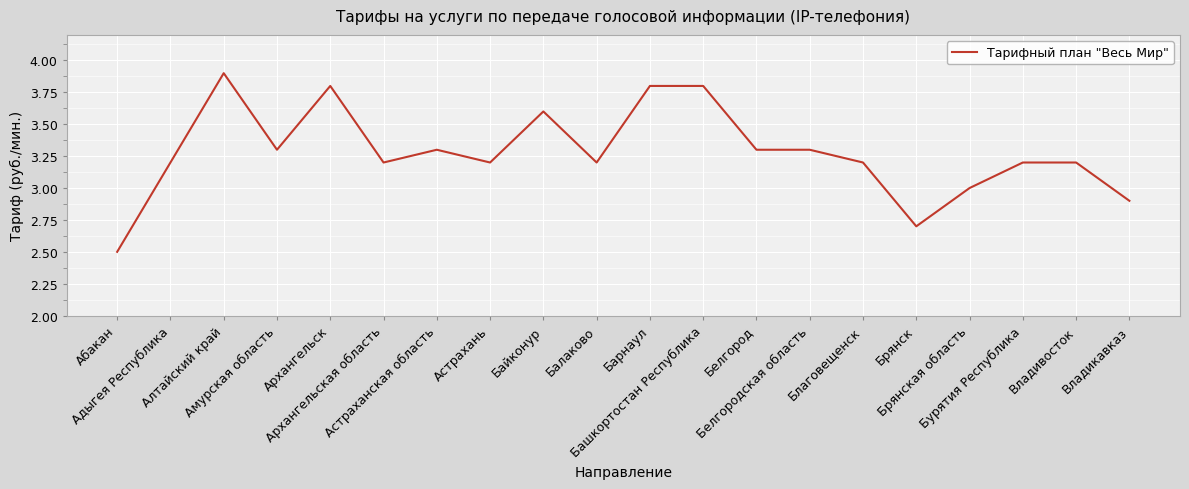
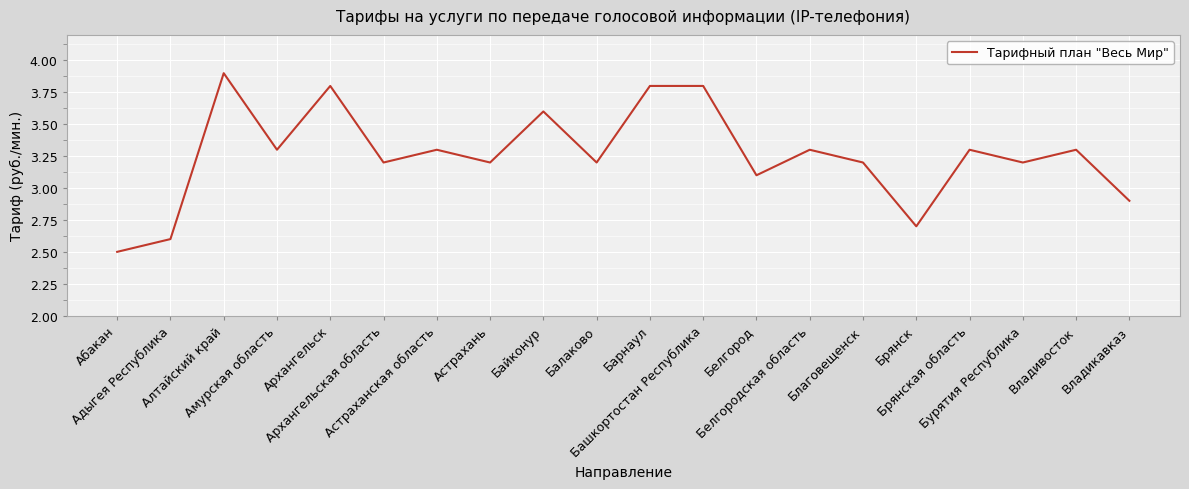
  {
    "Абакан": 2.5,
-   "Адыгея Республика": 3.2,
+   "Адыгея Республика": 2.6,
    "Алтайский край": 3.9,
    "Амурская область": 3.3,
    "Архангельск": 3.8,
    "Архангельская область": 3.2,
    "Астраханская область": 3.3,
    "Астрахань": 3.2,
    "Байконур": 3.6,
    "Балаково": 3.2,
    "Барнаул": 3.8,
    "Башкортостан Республика": 3.8,
-   "Белгород": 3.3,
+   "Белгород": 3.1,
    "Белгородская область": 3.3,
    "Благовещенск": 3.2,
    "Брянск": 2.7,
-   "Брянская область": 3.0,
+   "Брянская область": 3.3,
    "Бурятия Республика": 3.2,
-   "Владивосток": 3.2,
+   "Владивосток": 3.3,
    "Владикавказ": 2.9
  }
